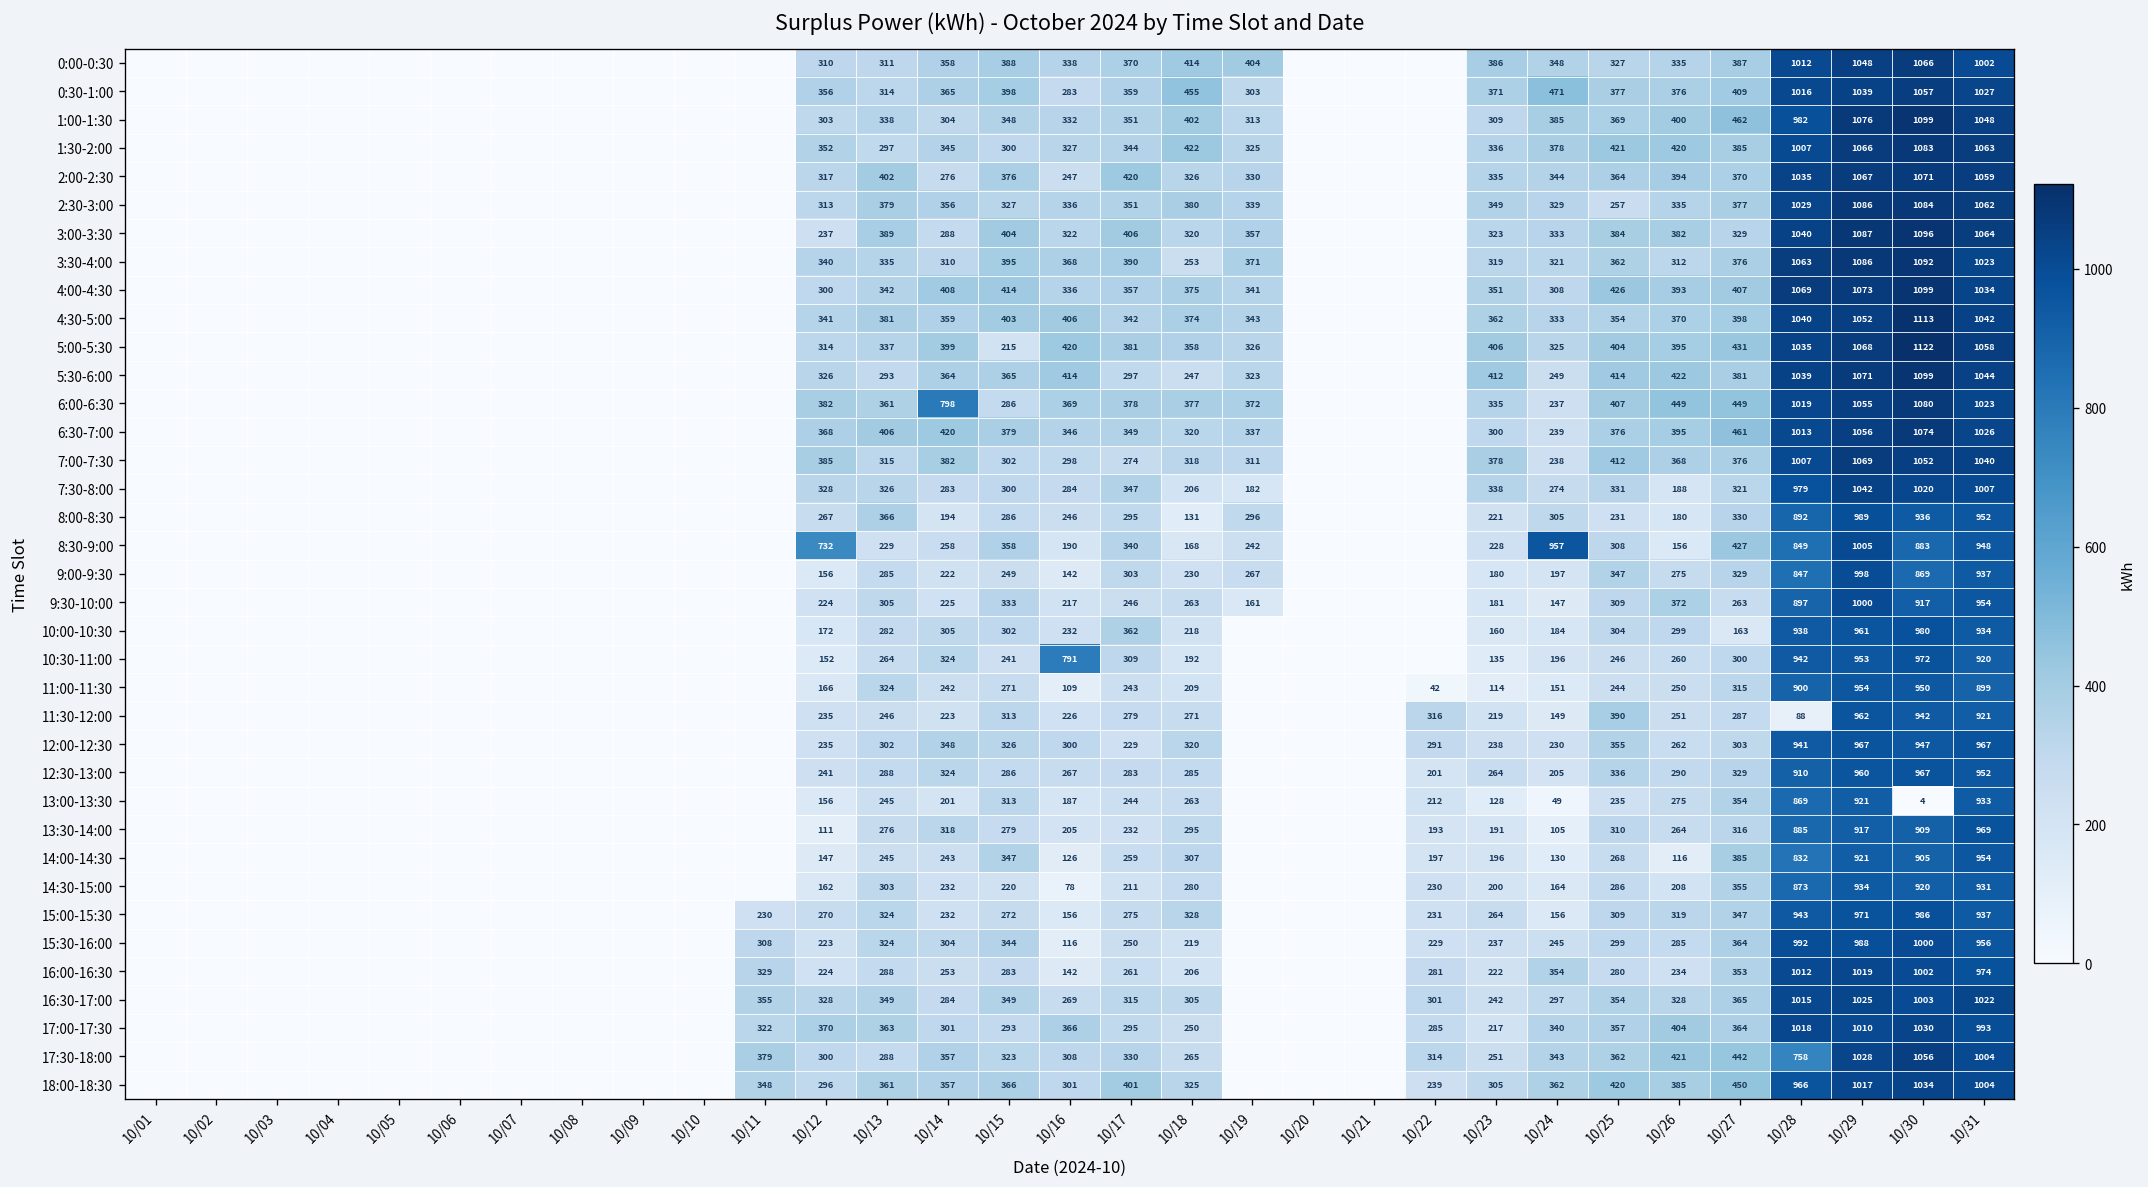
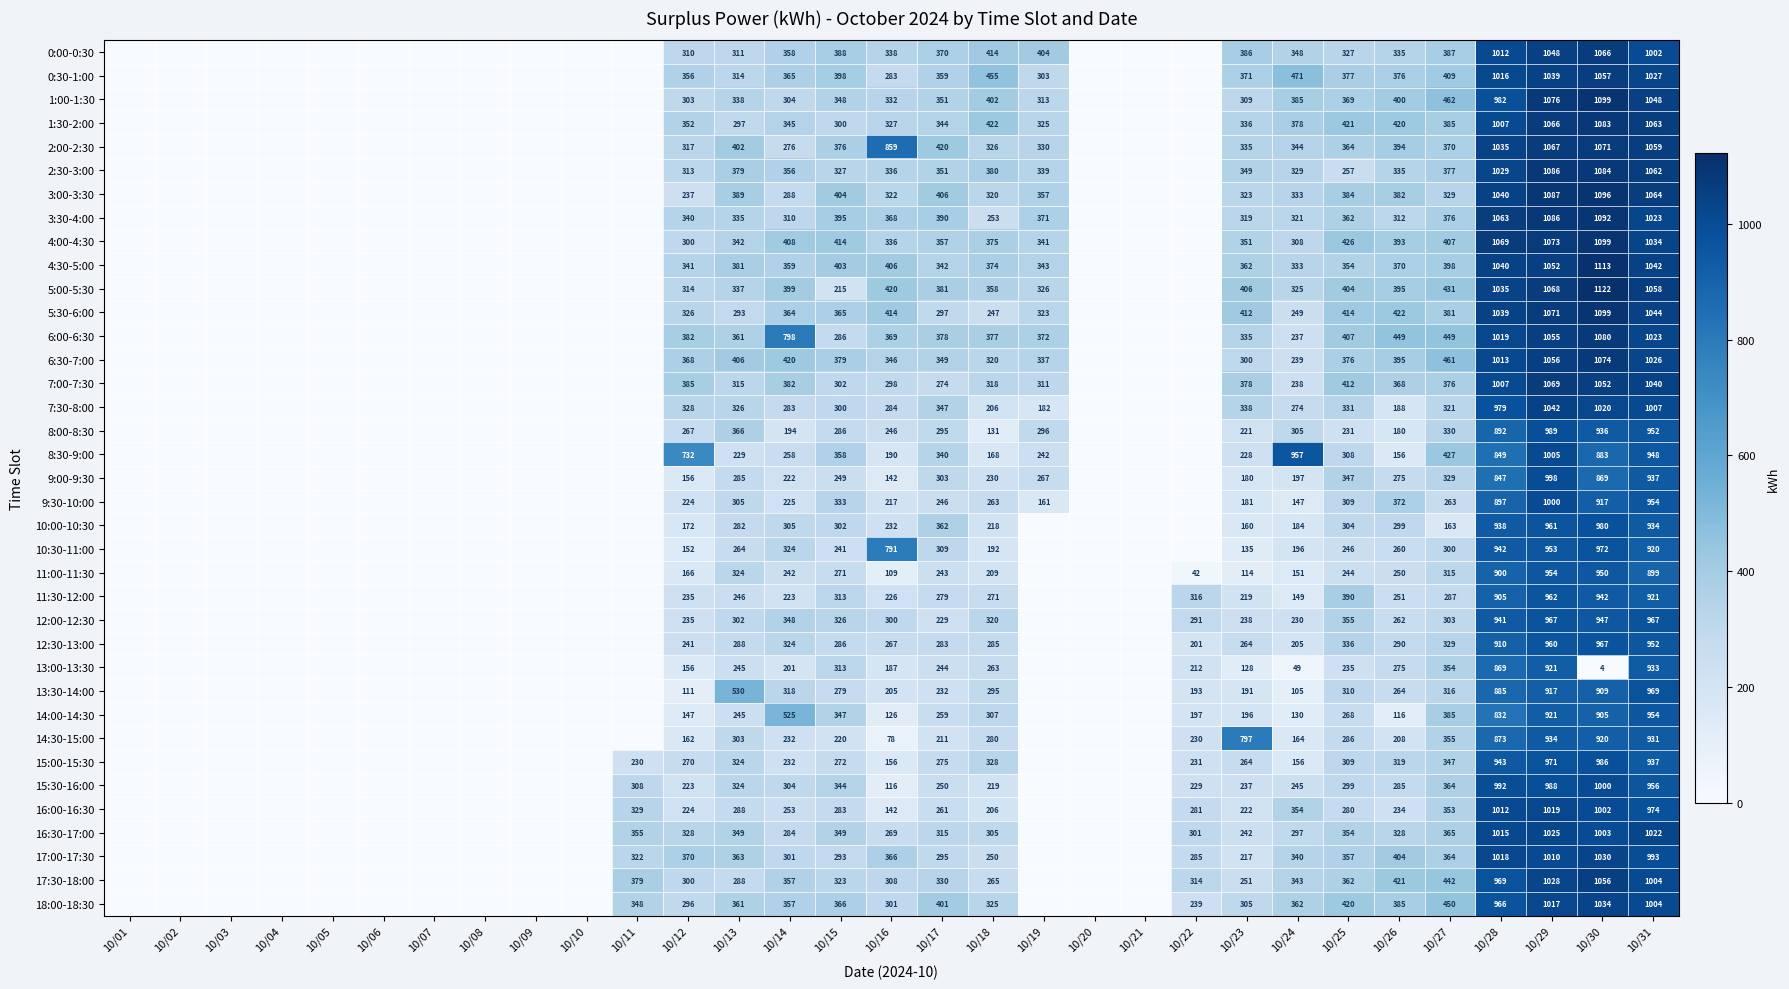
  {
    "2:00-2:30": {
      "10/12": 317,
      "10/13": 402,
      "10/14": 276,
      "10/15": 376,
-     "10/16": 247,
+     "10/16": 859,
      "10/17": 420,
      "10/18": 326,
      "10/19": 330,
      "10/23": 335,
      "10/24": 344,
      "10/25": 364,
      "10/26": 394,
      "10/27": 370,
      "10/28": 1035,
      "10/29": 1067,
      "10/30": 1071,
      "10/31": 1059
    },
    "11:30-12:00": {
      "10/12": 235,
      "10/13": 246,
      "10/14": 223,
      "10/15": 313,
      "10/16": 226,
      "10/17": 279,
      "10/18": 271,
      "10/22": 316,
      "10/23": 219,
      "10/24": 149,
      "10/25": 390,
      "10/26": 251,
      "10/27": 287,
-     "10/28": 88,
+     "10/28": 905,
      "10/29": 962,
      "10/30": 942,
      "10/31": 921
    },
    "13:30-14:00": {
      "10/12": 111,
-     "10/13": 276,
+     "10/13": 530,
      "10/14": 318,
      "10/15": 279,
      "10/16": 205,
      "10/17": 232,
      "10/18": 295,
      "10/22": 193,
      "10/23": 191,
      "10/24": 105,
      "10/25": 310,
      "10/26": 264,
      "10/27": 316,
      "10/28": 885,
      "10/29": 917,
      "10/30": 909,
      "10/31": 969
    },
    "14:00-14:30": {
      "10/12": 147,
      "10/13": 245,
-     "10/14": 243,
+     "10/14": 525,
      "10/15": 347,
      "10/16": 126,
      "10/17": 259,
      "10/18": 307,
      "10/22": 197,
      "10/23": 196,
      "10/24": 130,
      "10/25": 268,
      "10/26": 116,
      "10/27": 385,
      "10/28": 832,
      "10/29": 921,
      "10/30": 905,
      "10/31": 954
    },
    "14:30-15:00": {
      "10/12": 162,
      "10/13": 303,
      "10/14": 232,
      "10/15": 220,
      "10/16": 78,
      "10/17": 211,
      "10/18": 280,
      "10/22": 230,
-     "10/23": 200,
+     "10/23": 797,
      "10/24": 164,
      "10/25": 286,
      "10/26": 208,
      "10/27": 355,
      "10/28": 873,
      "10/29": 934,
      "10/30": 920,
      "10/31": 931
    },
    "17:30-18:00": {
      "10/11": 379,
      "10/12": 300,
      "10/13": 288,
      "10/14": 357,
      "10/15": 323,
      "10/16": 308,
      "10/17": 330,
      "10/18": 265,
      "10/22": 314,
      "10/23": 251,
      "10/24": 343,
      "10/25": 362,
      "10/26": 421,
      "10/27": 442,
-     "10/28": 758,
+     "10/28": 969,
      "10/29": 1028,
      "10/30": 1056,
      "10/31": 1004
    }
  }
